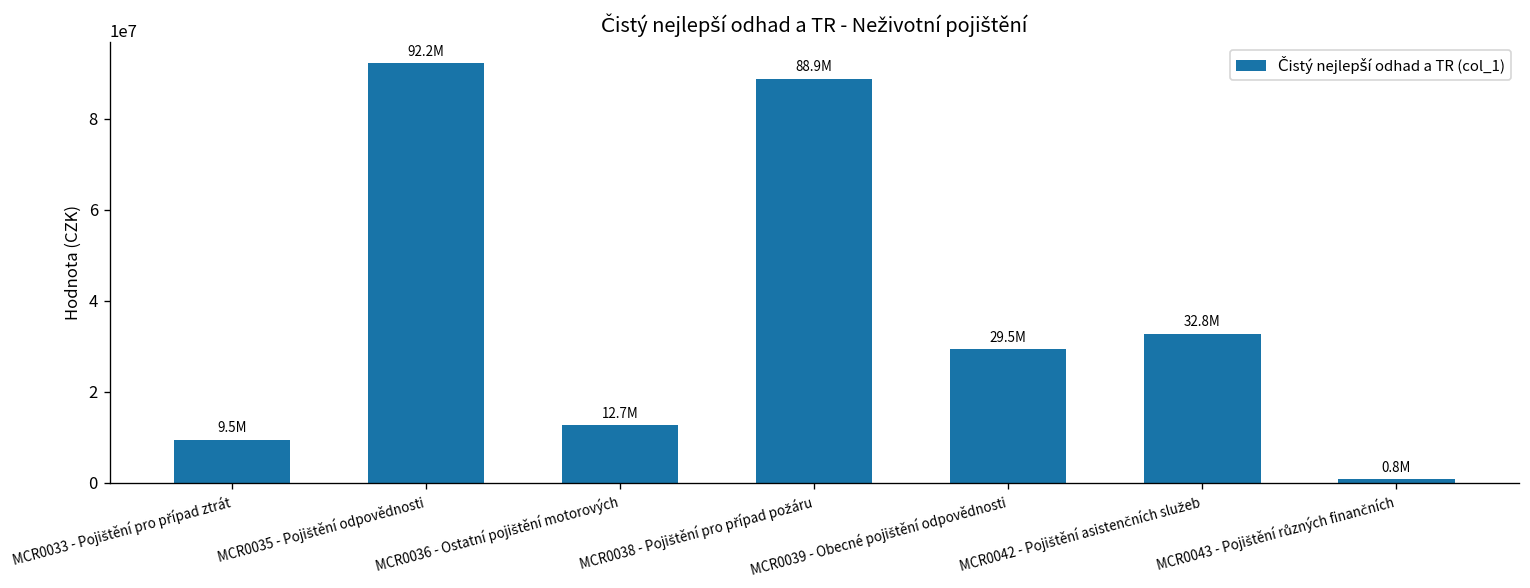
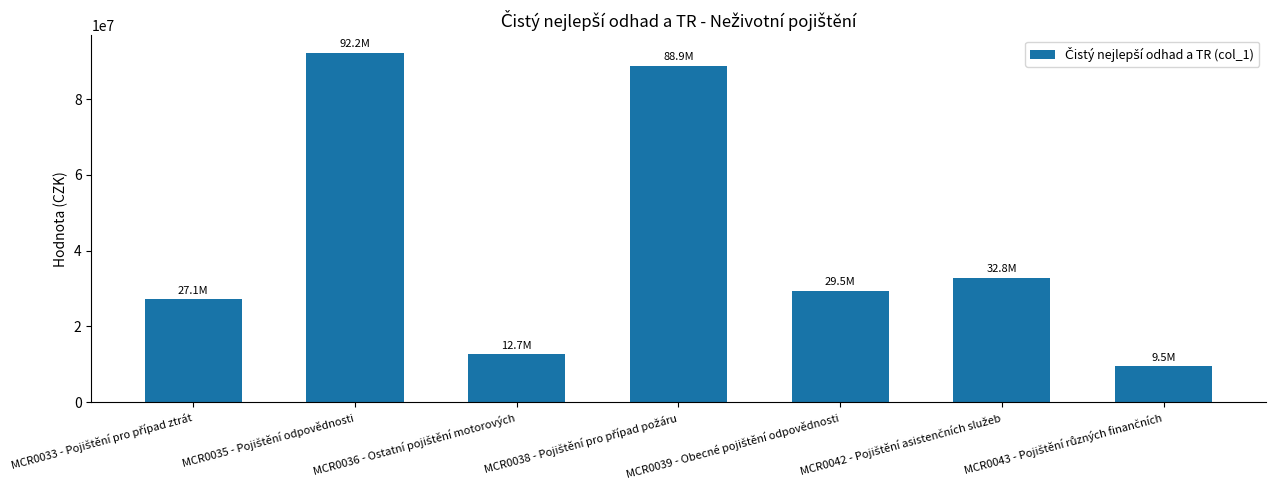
  {
-   "MCR0033 - Pojištění pro případ ztrát": "9.5M",
+   "MCR0033 - Pojištění pro případ ztrát": "27.1M",
    "MCR0035 - Pojištění odpovědnosti": "92.2M",
    "MCR0036 - Ostatní pojištění motorových": "12.7M",
    "MCR0038 - Pojištění pro případ požáru": "88.9M",
    "MCR0039 - Obecné pojištění odpovědnosti": "29.5M",
    "MCR0042 - Pojištění asistenčních služeb": "32.8M",
-   "MCR0043 - Pojištění různých finančních": "0.8M"
+   "MCR0043 - Pojištění různých finančních": "9.5M"
  }
